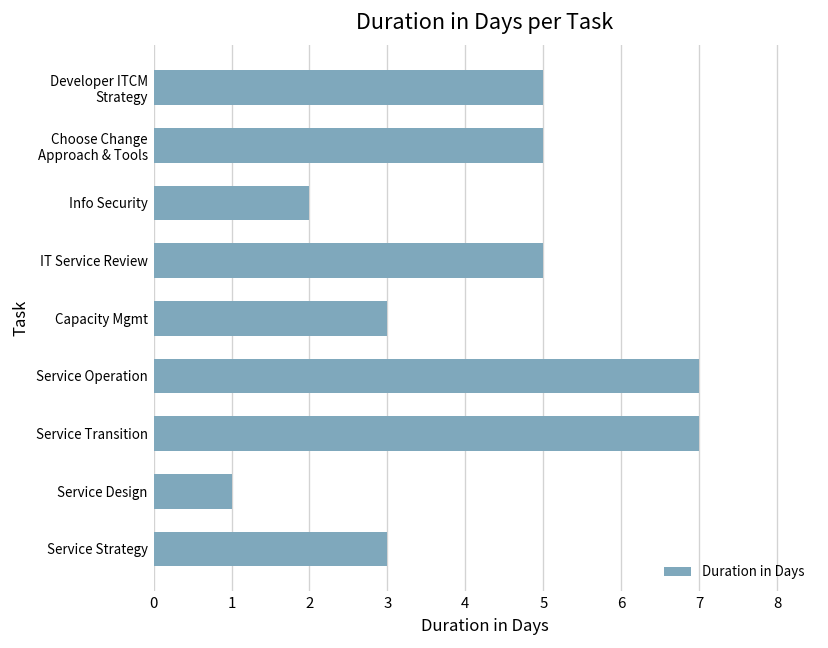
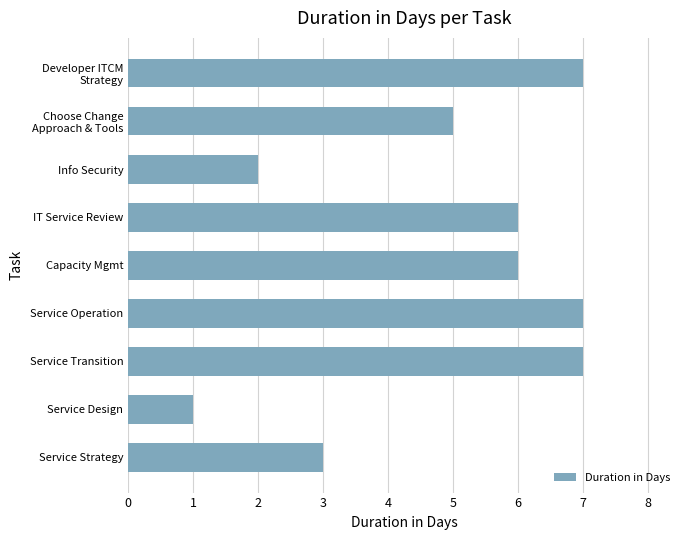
  {
-   "Developer ITCM Strategy": 5,
+   "Developer ITCM Strategy": 7,
    "Choose Change Approach & Tools": 5,
    "Info Security": 2,
-   "IT Service Review": 5,
-   "Capacity Mgmt": 3,
+   "IT Service Review": 6,
+   "Capacity Mgmt": 6,
    "Service Operation": 7,
    "Service Transition": 7,
    "Service Design": 1,
    "Service Strategy": 3
  }
